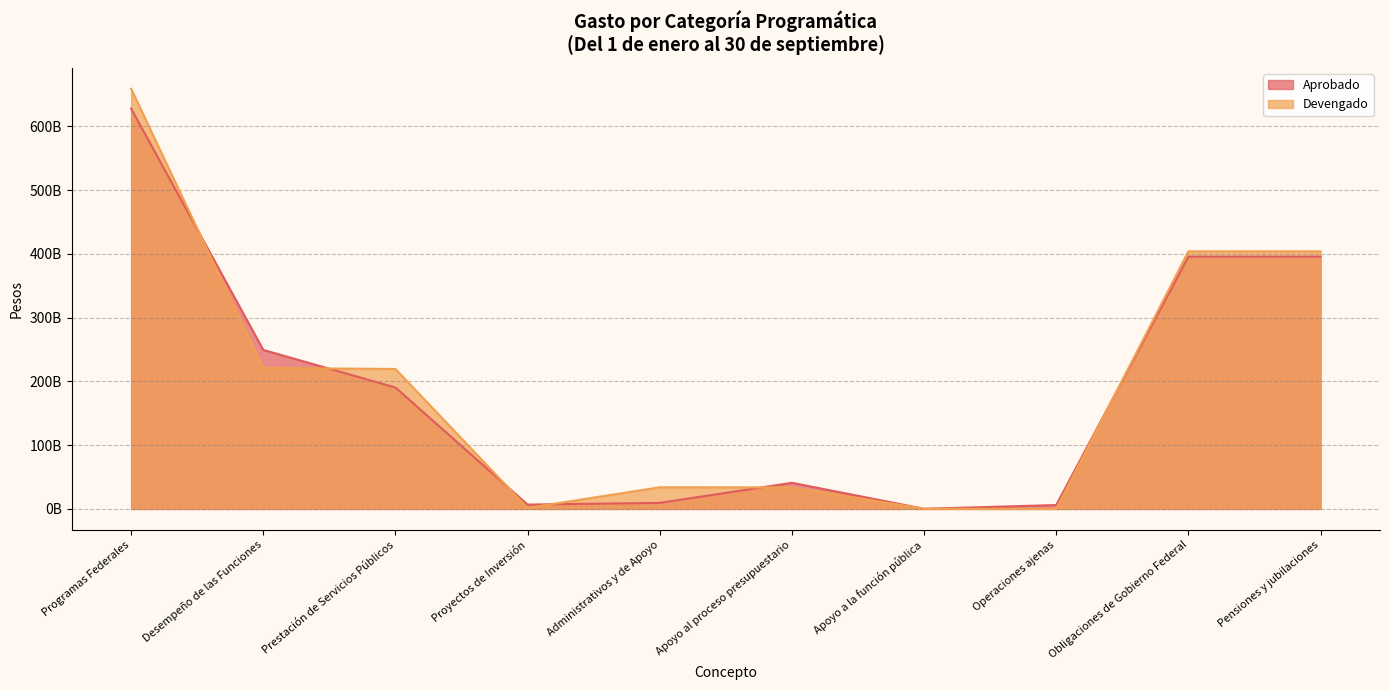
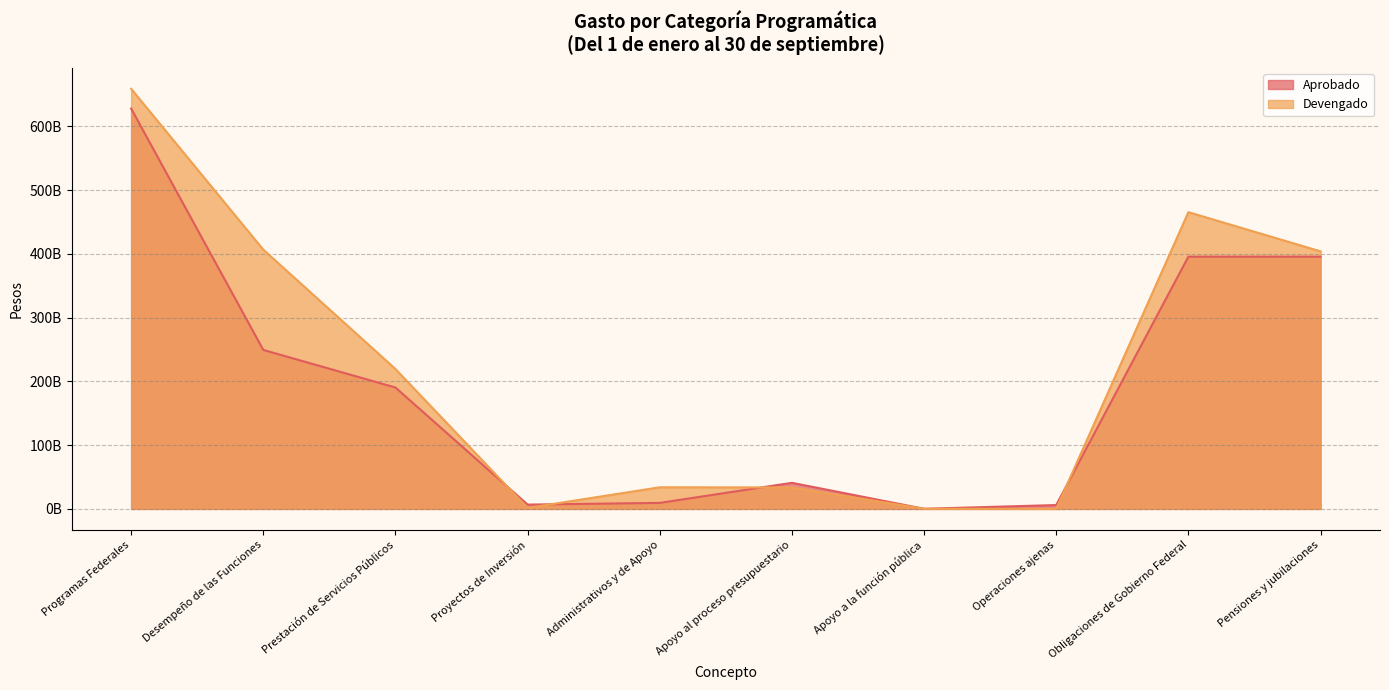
  {
    "Aprobado": {
      "Programas Federales": 630000000000,
      "Desempeño de las Funciones": 250000000000,
      "Prestación de Servicios Públicos": 190000000000,
      "Proyectos de Inversión": 10000000000,
      "Administrativos y de Apoyo": 10000000000,
      "Apoyo al proceso presupuestario": 40000000000,
      "Operaciones ajenas": 10000000000,
      "Obligaciones de Gobierno Federal": 400000000000,
      "Pensiones y jubilaciones": 400000000000
    },
    "Devengado": {
      "Programas Federales": 660000000000,
-     "Desempeño de las Funciones": 220000000000,
+     "Desempeño de las Funciones": 410000000000,
      "Prestación de Servicios Públicos": 220000000000,
      "Proyectos de Inversión": 0,
      "Administrativos y de Apoyo": 30000000000,
      "Apoyo al proceso presupuestario": 30000000000,
      "Operaciones ajenas": 0,
-     "Obligaciones de Gobierno Federal": 400000000000,
+     "Obligaciones de Gobierno Federal": 470000000000,
      "Pensiones y jubilaciones": 400000000000
    }
  }
